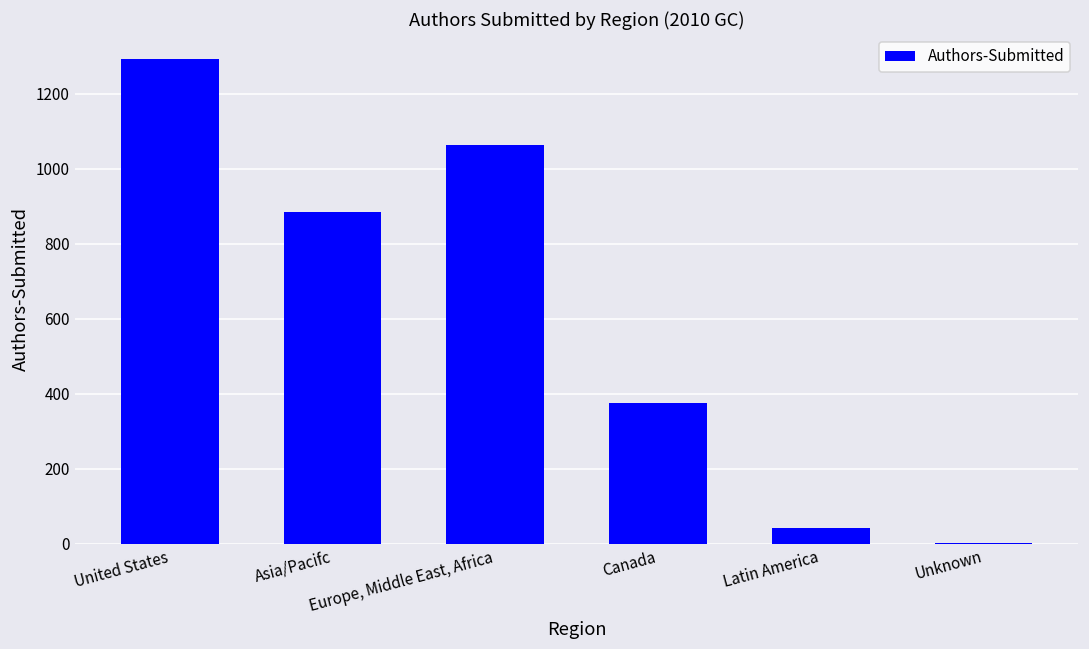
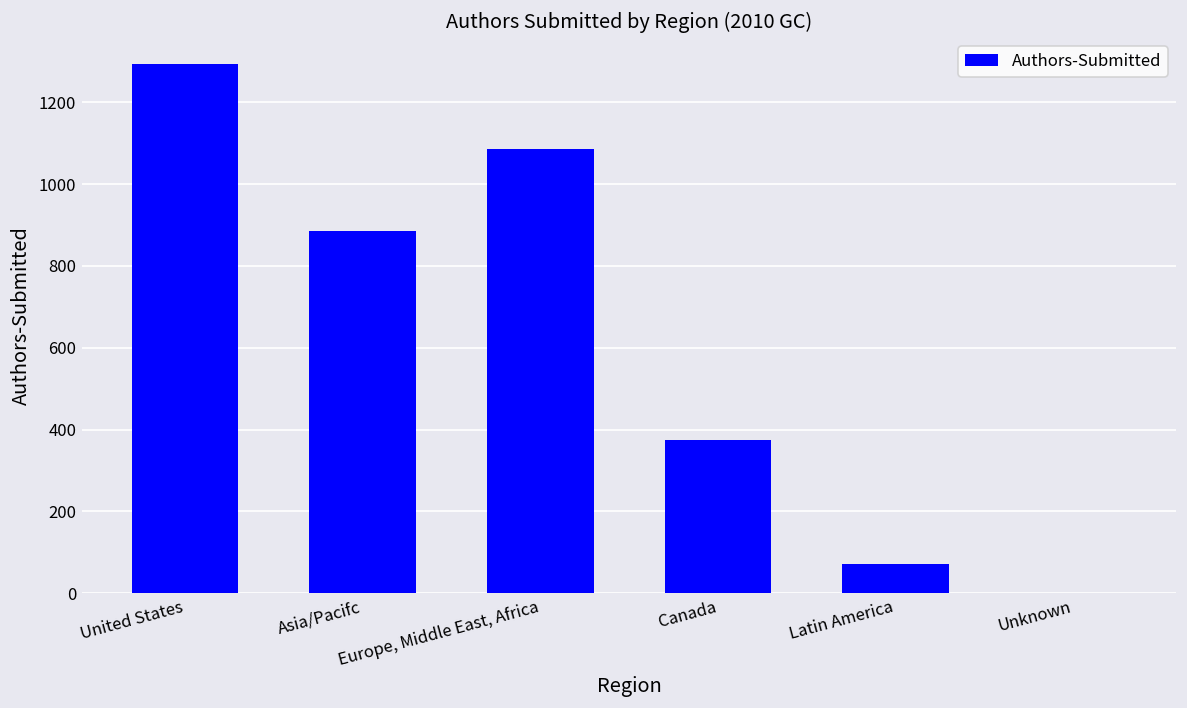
  {
    "United States": 1290,
    "Asia/Pacifc": 890,
-   "Europe, Middle East, Africa": 1060,
+   "Europe, Middle East, Africa": 1090,
    "Canada": 380,
-   "Latin America": 40
+   "Latin America": 70
  }
